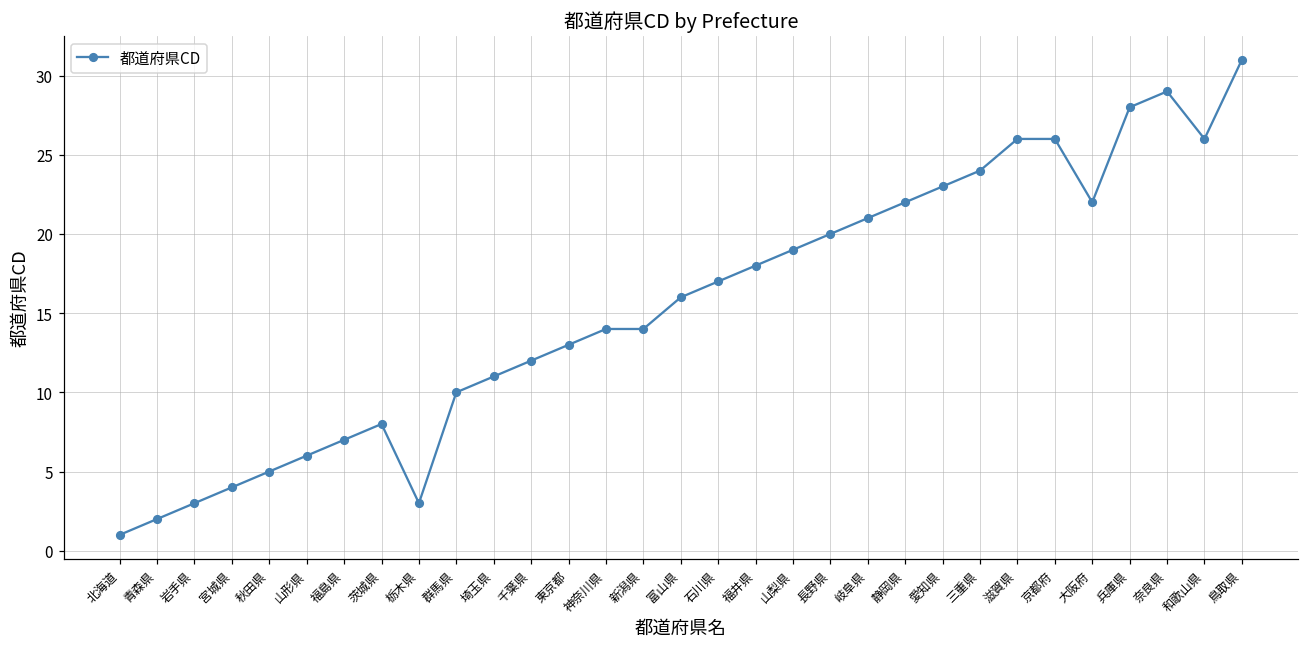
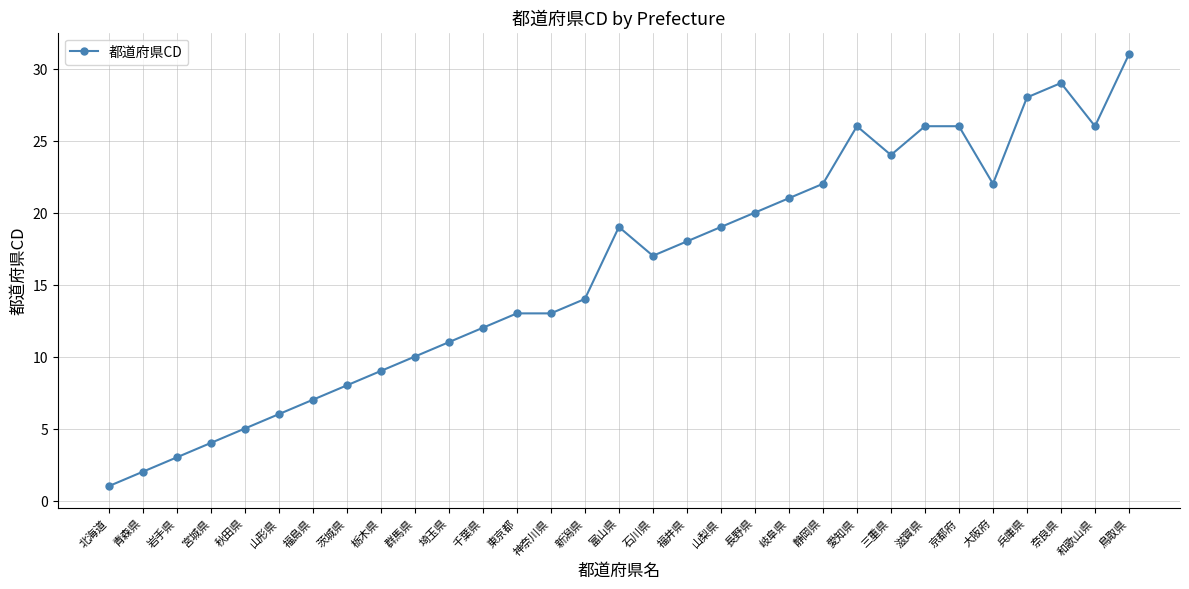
  {
    "北海道": 1,
    "青森県": 2,
    "岩手県": 3,
    "宮城県": 4,
    "秋田県": 5,
    "山形県": 6,
    "福島県": 7,
    "茨城県": 8,
-   "栃木県": 3,
+   "栃木県": 9,
    "群馬県": 10,
    "埼玉県": 11,
    "千葉県": 12,
    "東京都": 13,
-   "神奈川県": 14,
+   "神奈川県": 13,
    "新潟県": 14,
-   "富山県": 16,
+   "富山県": 19,
    "石川県": 17,
    "福井県": 18,
    "山梨県": 19,
    "長野県": 20,
    "岐阜県": 21,
    "静岡県": 22,
-   "愛知県": 23,
+   "愛知県": 26,
    "三重県": 24,
    "滋賀県": 26,
    "京都府": 26,
    "大阪府": 22,
    "兵庫県": 28,
    "奈良県": 29,
    "和歌山県": 26,
    "鳥取県": 31
  }
